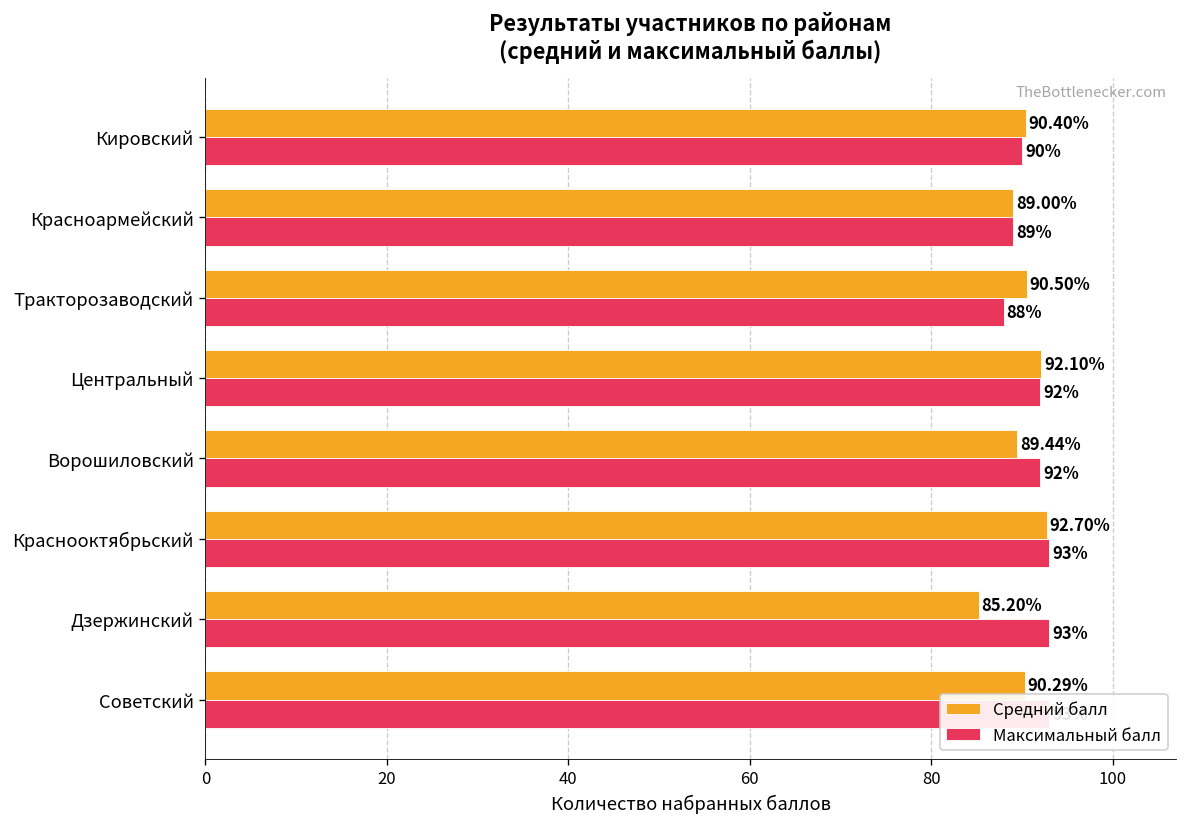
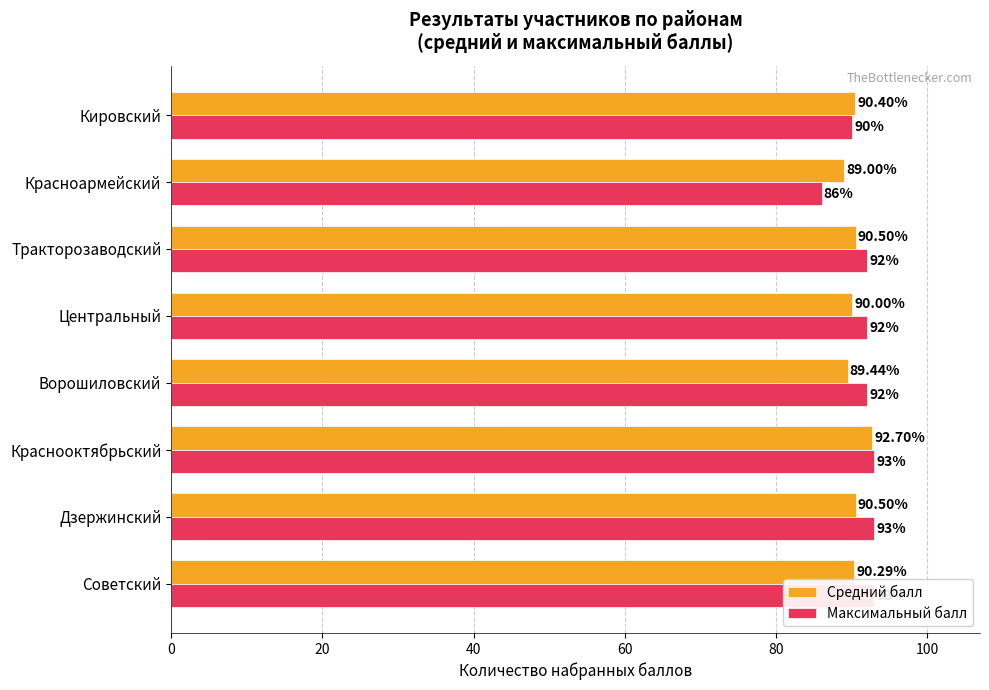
  {
    "Средний балл": {
      "Кировский": "90.40%",
      "Красноармейский": "89.00%",
      "Тракторозаводский": "90.50%",
-     "Центральный": "92.10%",
+     "Центральный": "90.00%",
      "Ворошиловский": "89.44%",
      "Краснооктябрьский": "92.70%",
-     "Дзержинский": "85.20%"
+     "Дзержинский": "90.50%"
    },
    "Максимальный балл": {
      "Кировский": "90%",
-     "Красноармейский": "89%",
-     "Тракторозаводский": "88%",
+     "Красноармейский": "86%",
+     "Тракторозаводский": "92%",
      "Центральный": "92%",
      "Ворошиловский": "92%",
      "Краснооктябрьский": "93%",
      "Дзержинский": "93%"
    }
  }
